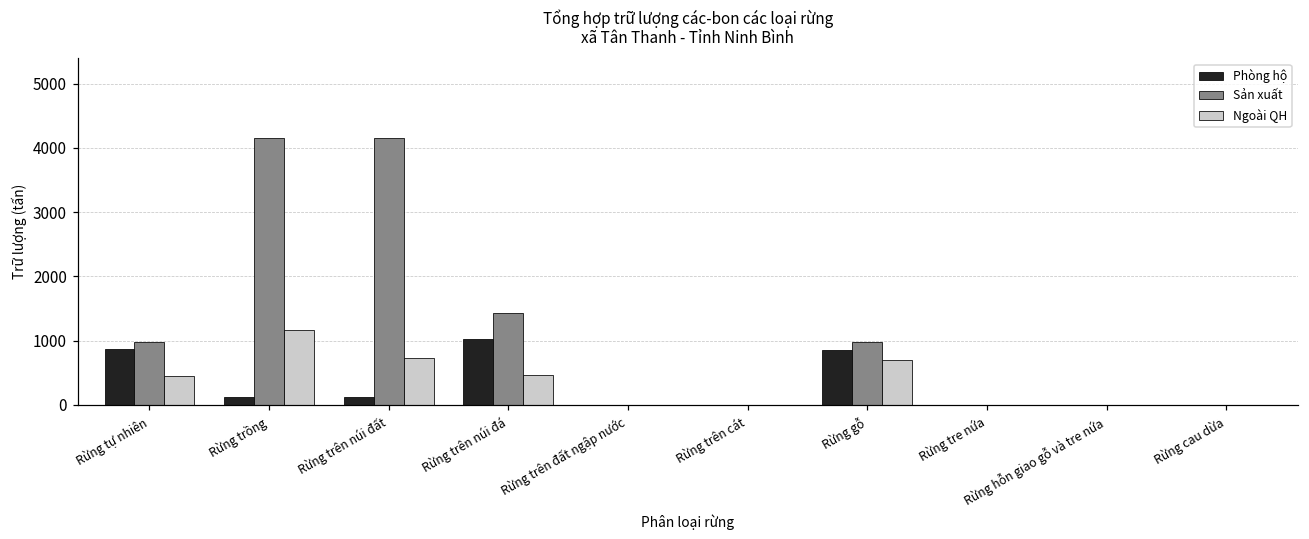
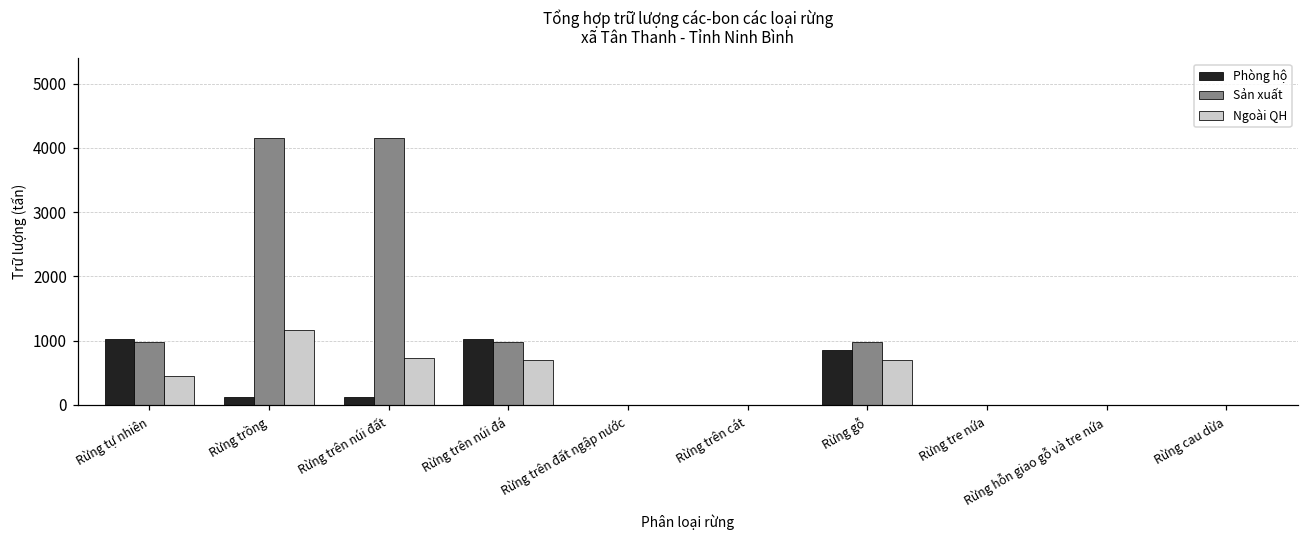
  {
    "Phòng hộ": {
-     "Rừng tự nhiên": 900,
+     "Rừng tự nhiên": 1000,
      "Rừng trồng": 100,
      "Rừng trên núi đất": 100,
      "Rừng trên núi đá": 1000,
      "Rừng trên đất ngập nước": 0,
      "Rừng trên cát": 0,
      "Rừng gỗ": 900,
      "Rừng tre nứa": 0,
      "Rừng hỗn giao gỗ và tre nứa": 0,
      "Rừng cau dừa": 0
    },
    "Sản xuất": {
      "Rừng tự nhiên": 1000,
      "Rừng trồng": 4100,
      "Rừng trên núi đất": 4100,
-     "Rừng trên núi đá": 1400,
+     "Rừng trên núi đá": 1000,
      "Rừng trên đất ngập nước": 0,
      "Rừng trên cát": 0,
      "Rừng gỗ": 1000,
      "Rừng tre nứa": 0,
      "Rừng hỗn giao gỗ và tre nứa": 0,
      "Rừng cau dừa": 0
    },
    "Ngoài QH": {
      "Rừng tự nhiên": 400,
      "Rừng trồng": 1200,
      "Rừng trên núi đất": 700,
-     "Rừng trên núi đá": 500,
+     "Rừng trên núi đá": 700,
      "Rừng trên đất ngập nước": 0,
      "Rừng trên cát": 0,
      "Rừng gỗ": 700,
      "Rừng tre nứa": 0,
      "Rừng hỗn giao gỗ và tre nứa": 0,
      "Rừng cau dừa": 0
    }
  }
